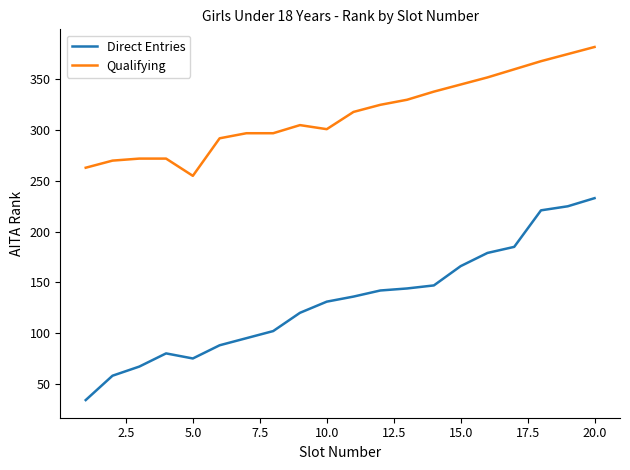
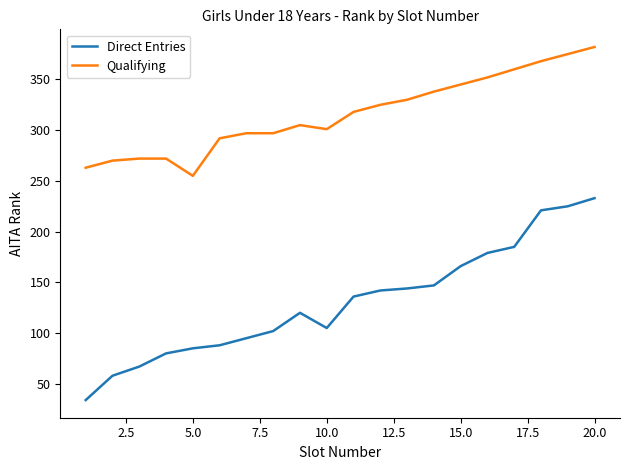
  {
    "Direct Entries": {
-     "5.0": 75,
-     "10.0": 131,
+     "5.0": 85,
+     "10.0": 105,
      "15.0": 166,
      "20.0": 233
    },
    "Qualifying": {
      "5.0": 255,
      "10.0": 301,
      "15.0": 345,
      "20.0": 382
    }
  }
